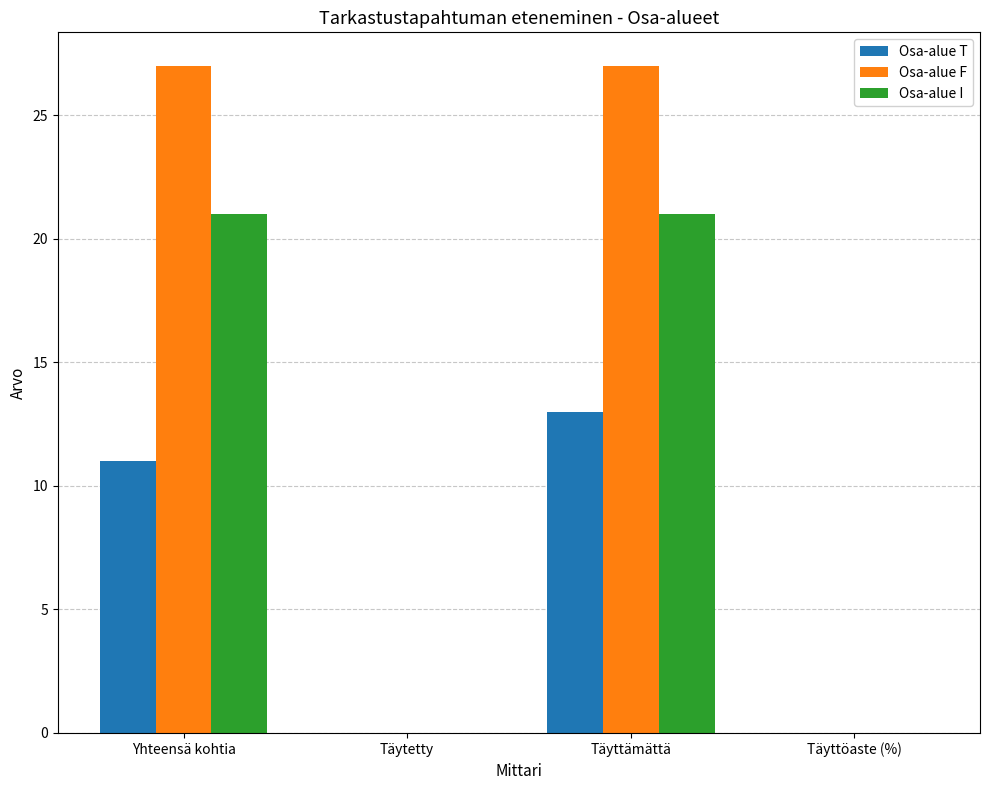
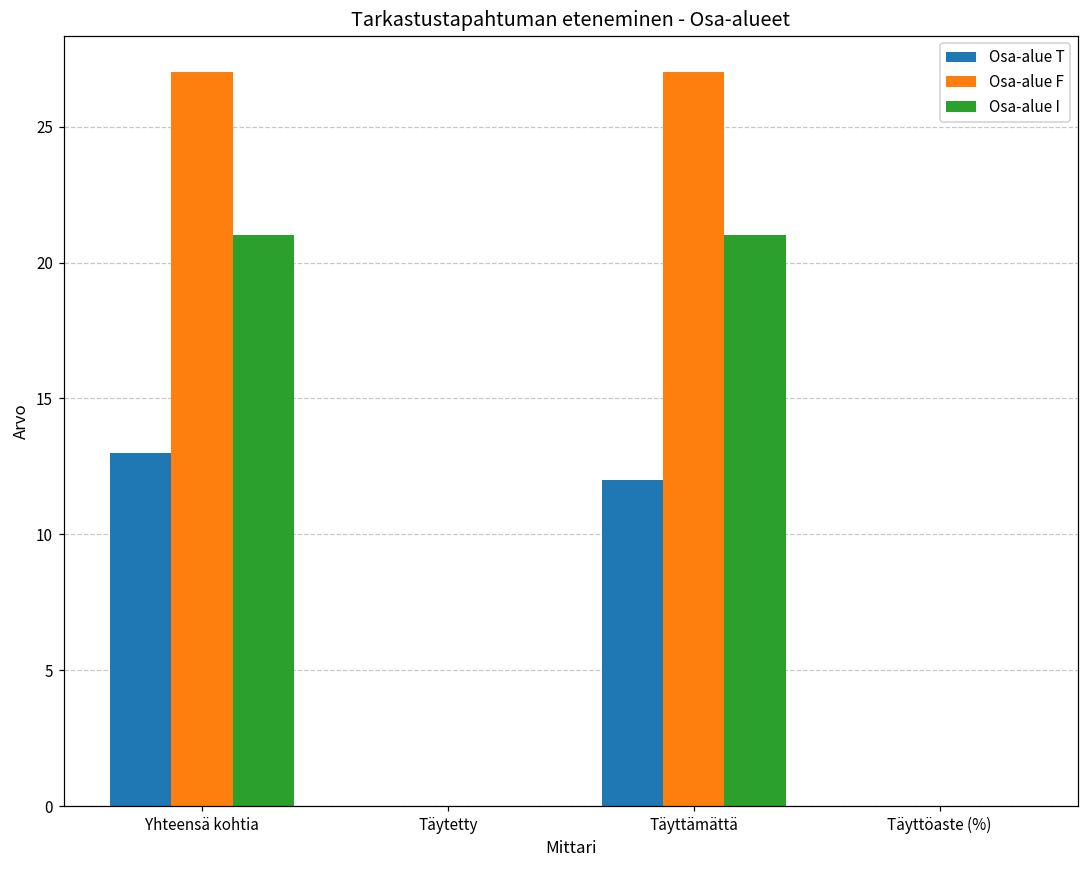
  {
    "Osa-alue T": {
-     "Yhteensä kohtia": 11,
+     "Yhteensä kohtia": 13,
      "Täytetty": 0,
-     "Täyttämättä": 13,
+     "Täyttämättä": 12,
      "Täyttöaste (%)": 0
    },
    "Osa-alue F": {
      "Yhteensä kohtia": 27,
      "Täytetty": 0,
      "Täyttämättä": 27,
      "Täyttöaste (%)": 0
    },
    "Osa-alue I": {
      "Yhteensä kohtia": 21,
      "Täytetty": 0,
      "Täyttämättä": 21,
      "Täyttöaste (%)": 0
    }
  }
